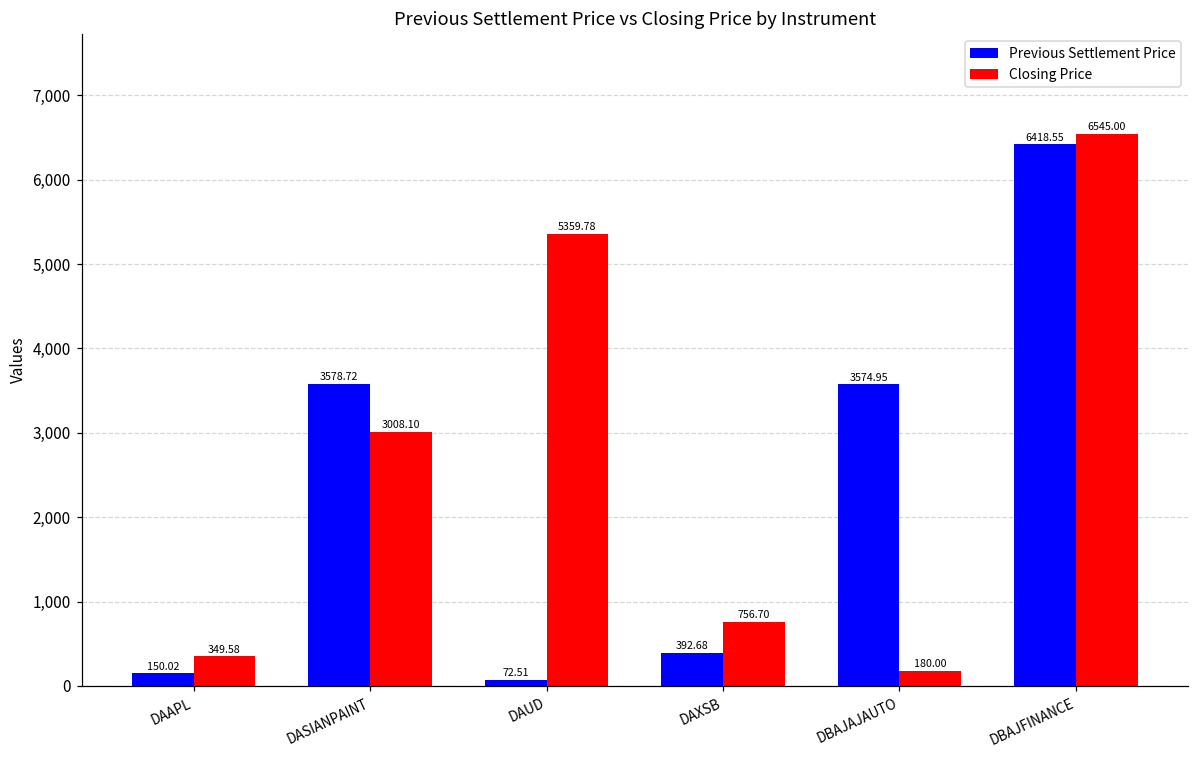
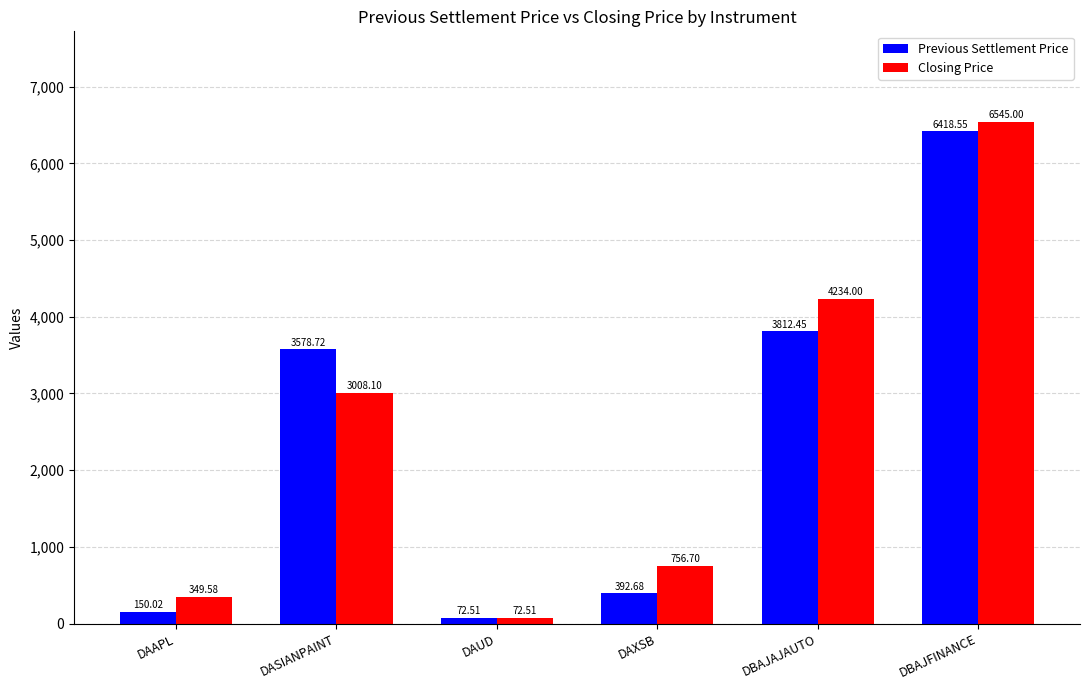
  {
    "Previous Settlement Price": {
      "DAAPL": 150.02,
      "DASIANPAINT": 3578.72,
      "DAUD": 72.51,
      "DAXSB": 392.68,
-     "DBAJAJAUTO": 3574.95,
+     "DBAJAJAUTO": 3812.45,
      "DBAJFINANCE": 6418.55
    },
    "Closing Price": {
      "DAAPL": 349.58,
      "DASIANPAINT": 3008.10,
-     "DAUD": 5359.78,
+     "DAUD": 72.51,
      "DAXSB": 756.70,
-     "DBAJAJAUTO": 180.00,
+     "DBAJAJAUTO": 4234.00,
      "DBAJFINANCE": 6545.00
    }
  }
